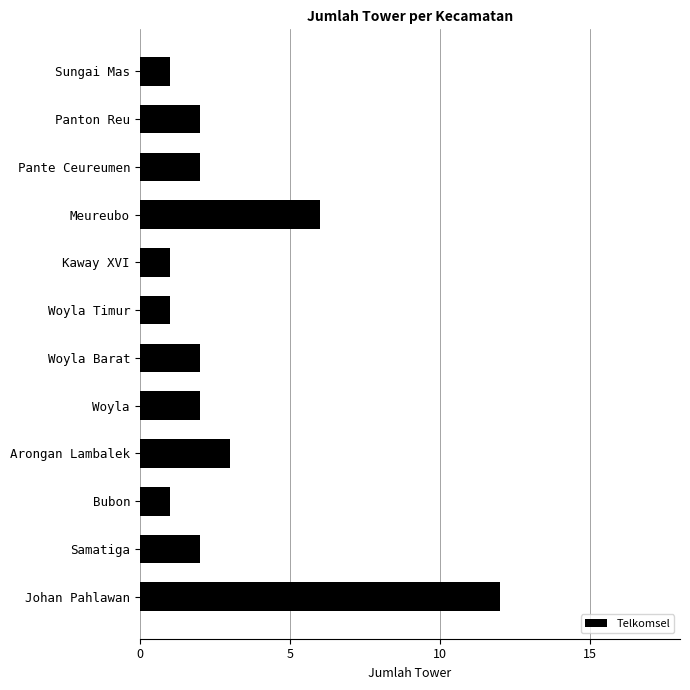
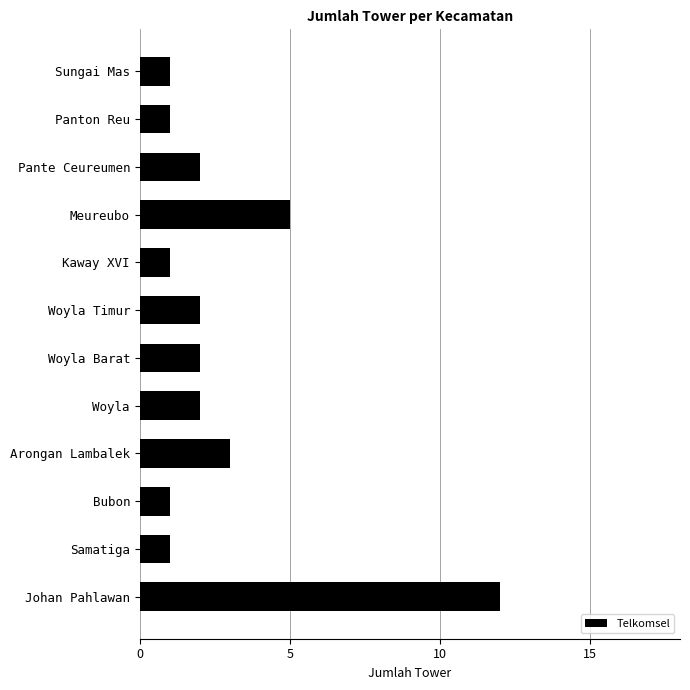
  {
    "Sungai Mas": 1,
-   "Panton Reu": 2,
+   "Panton Reu": 1,
    "Pante Ceureumen": 2,
-   "Meureubo": 6,
+   "Meureubo": 5,
    "Kaway XVI": 1,
-   "Woyla Timur": 1,
+   "Woyla Timur": 2,
    "Woyla Barat": 2,
    "Woyla": 2,
    "Arongan Lambalek": 3,
    "Bubon": 1,
-   "Samatiga": 2,
+   "Samatiga": 1,
    "Johan Pahlawan": 12
  }
